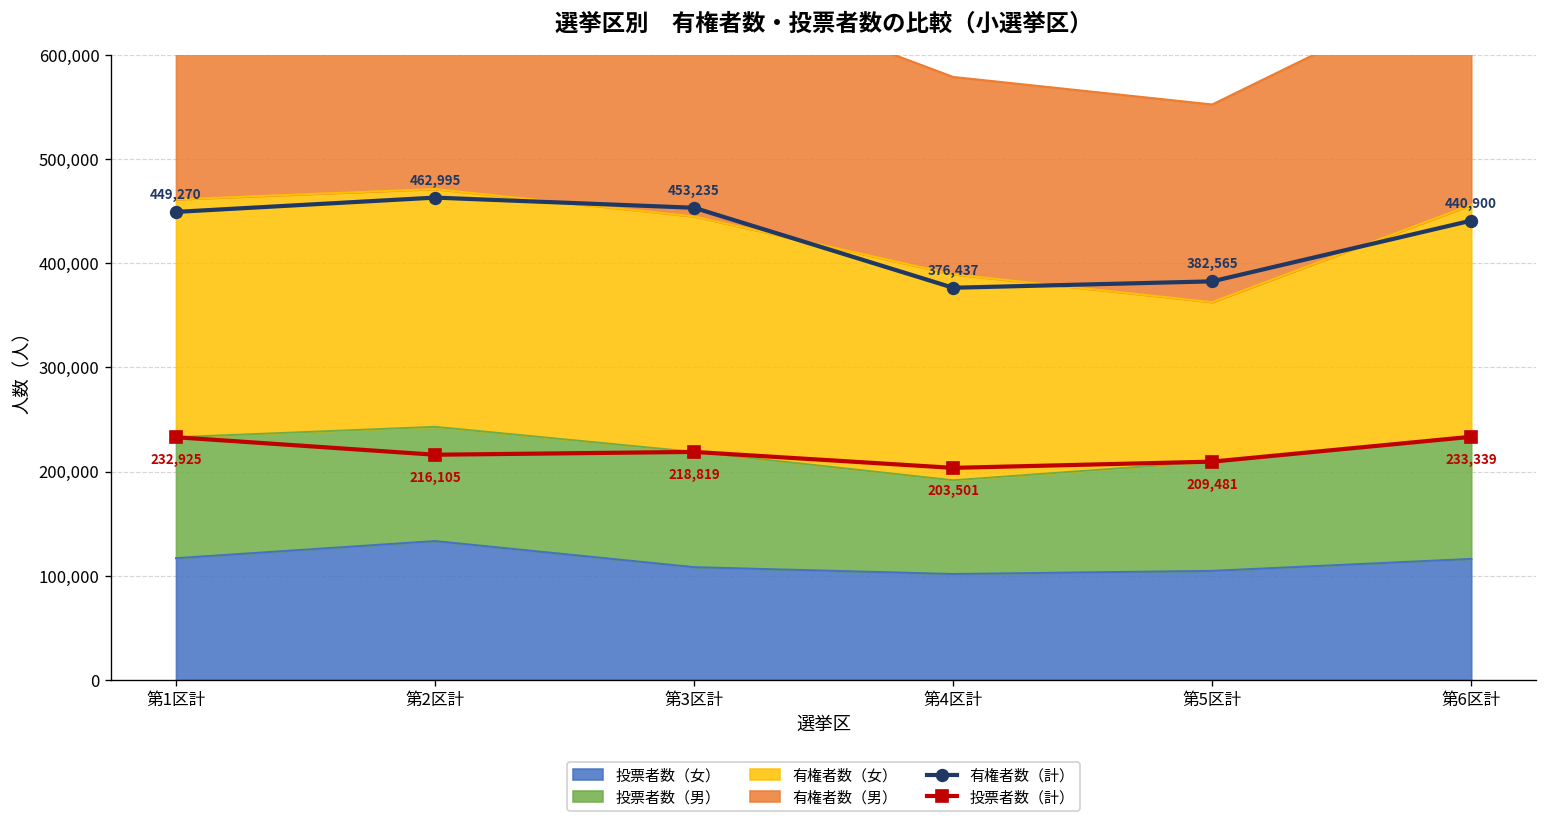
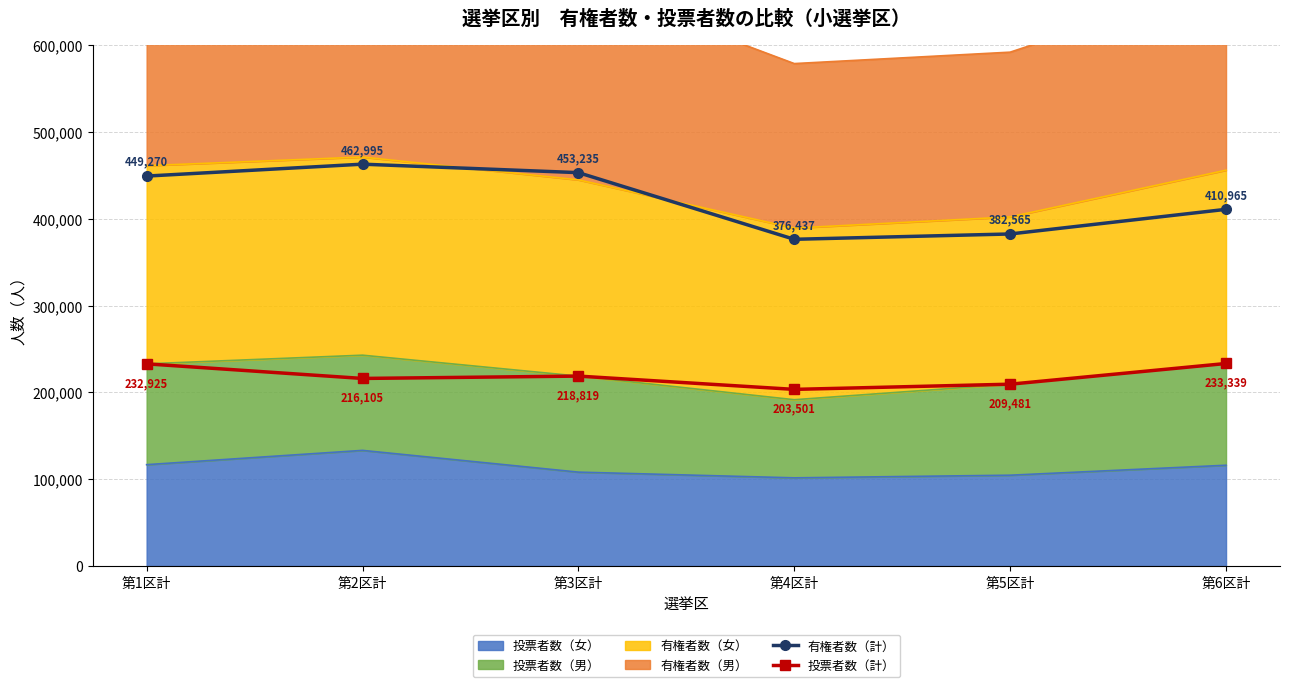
  {
    "投票者数（女）": {
      "第1区計": "120,000",
      "第2区計": "130,000",
      "第3区計": "110,000",
      "第4区計": "100,000",
      "第5区計": "100,000",
      "第6区計": "120,000"
    },
    "有権者数（女）": {
-     "第5区計": "150,000"
+     "第5区計": "190,000"
    },
    "有権者数（男）": {
      "第5区計": "190,000"
    },
    "有権者数（計）": {
      "第3区計": "453,235",
-     "第6区計": "440,900"
+     "第6区計": "410,965"
    },
    "投票者数（計）": {
      "第2区計": "216,105"
    }
  }
